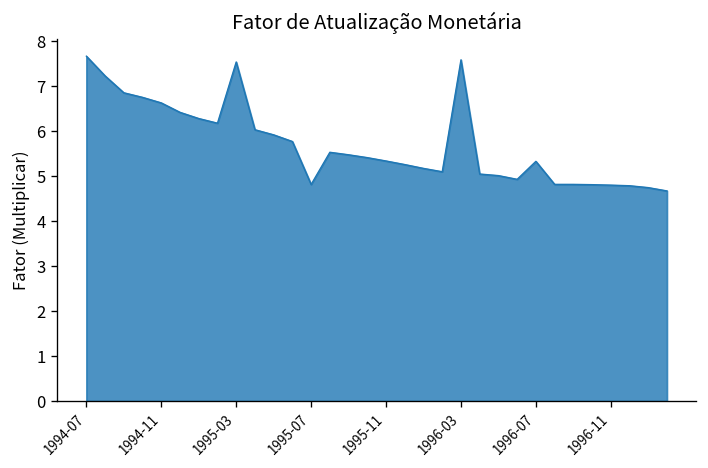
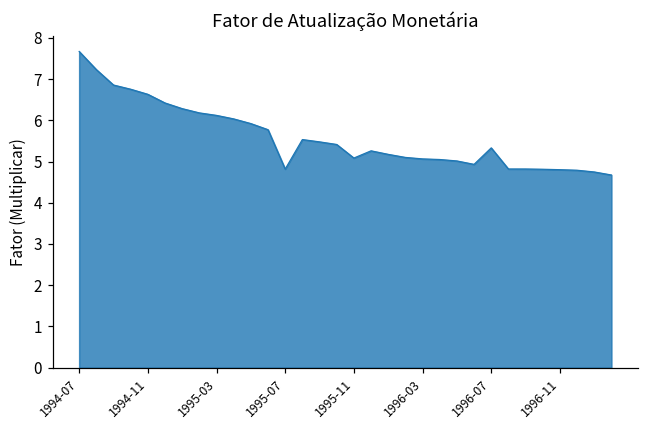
  {
    "1994-07": 7.7,
    "1994-11": 6.6,
-   "1995-03": 7.5,
+   "1995-03": 6.1,
    "1995-07": 4.8,
-   "1995-11": 5.3,
-   "1996-03": 7.6,
+   "1995-11": 5.1,
+   "1996-03": 5.1,
    "1996-07": 5.3,
    "1996-11": 4.8
  }
